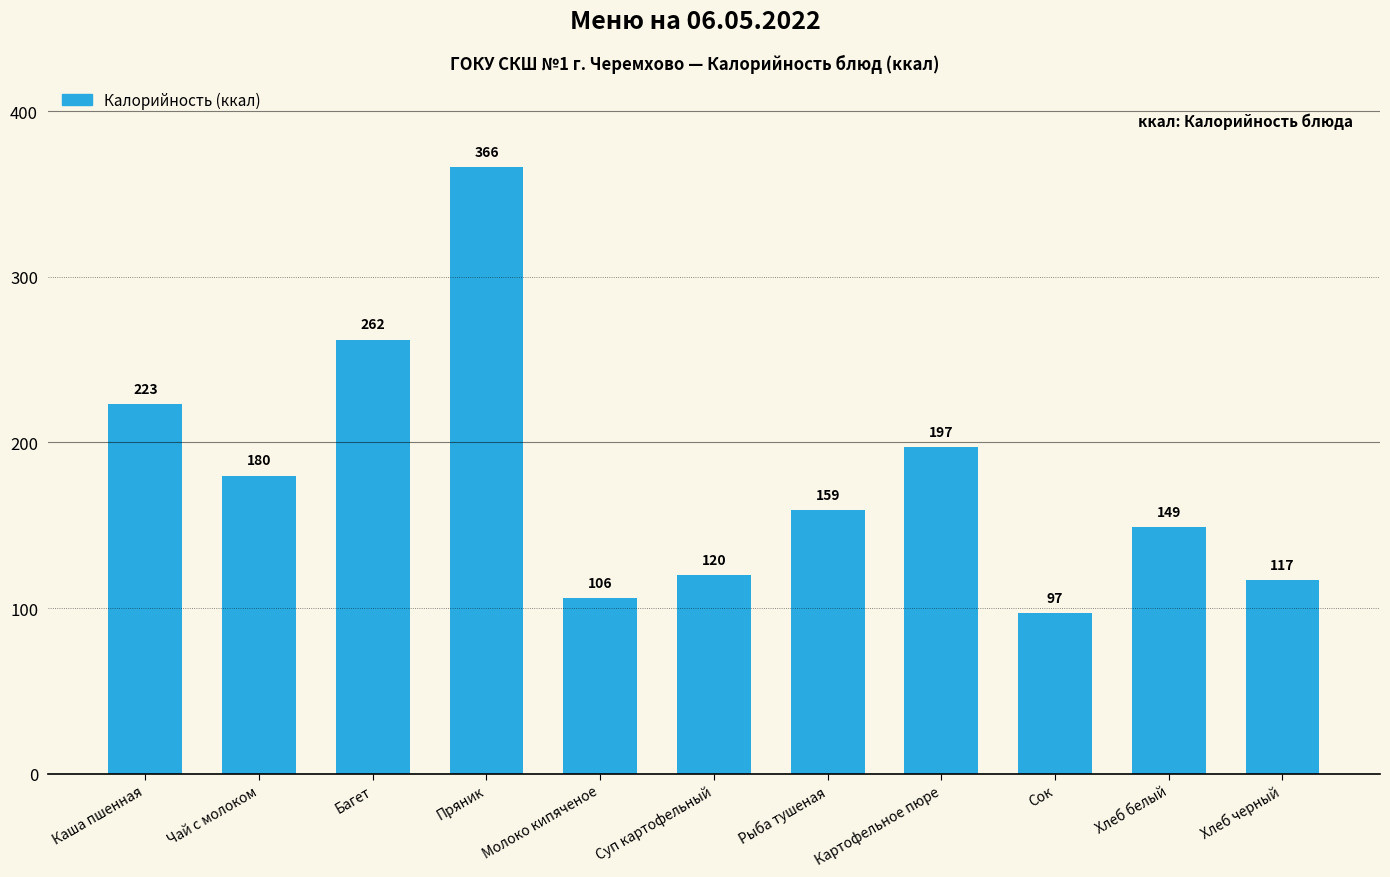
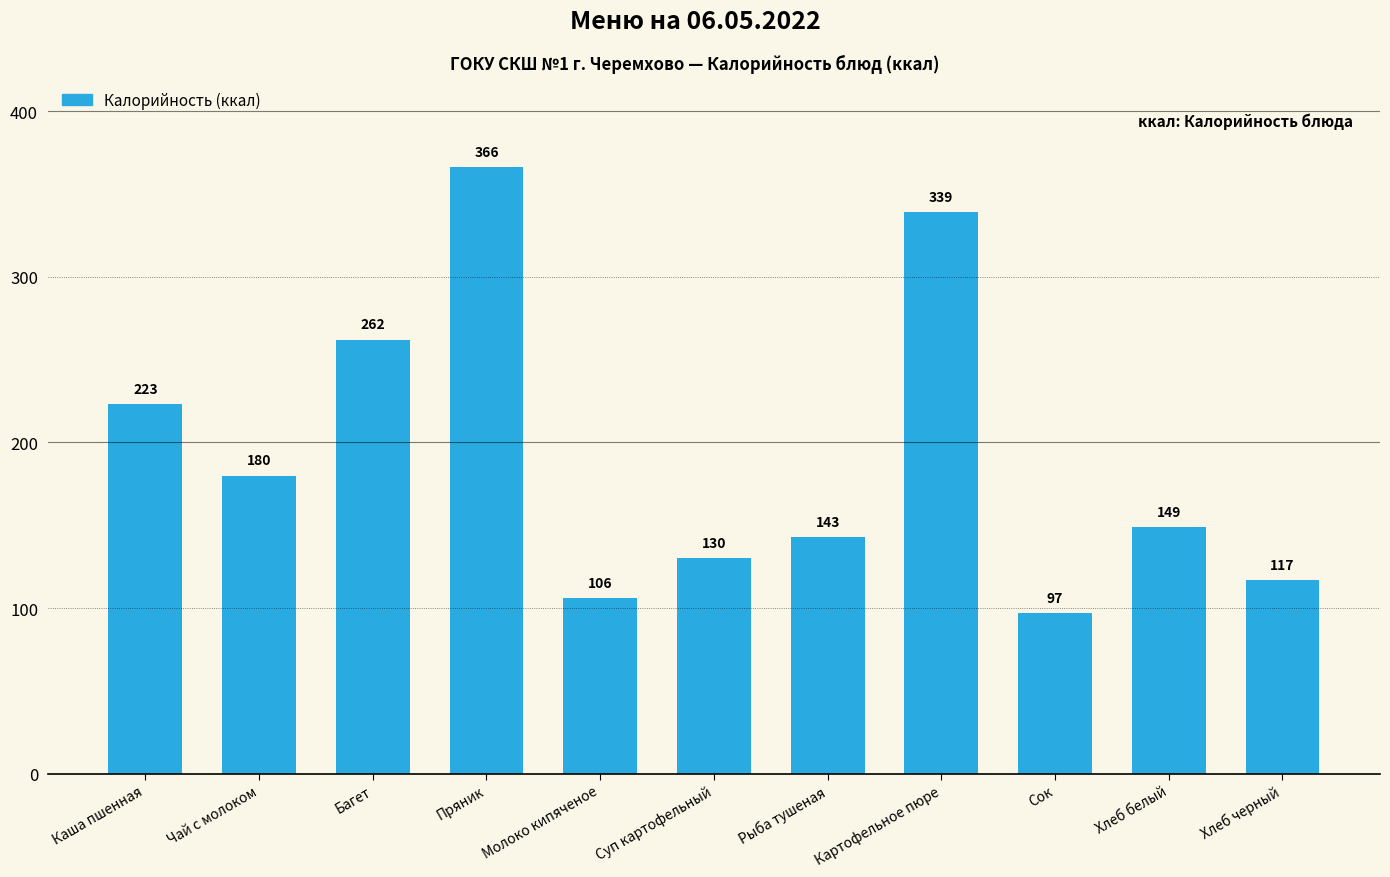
  {
    "Каша пшенная": 223,
    "Чай с молоком": 180,
    "Багет": 262,
    "Пряник": 366,
    "Молоко кипяченое": 106,
-   "Суп картофельный": 120,
-   "Рыба тушеная": 159,
-   "Картофельное пюре": 197,
+   "Суп картофельный": 130,
+   "Рыба тушеная": 143,
+   "Картофельное пюре": 339,
    "Сок": 97,
    "Хлеб белый": 149,
    "Хлеб черный": 117
  }
